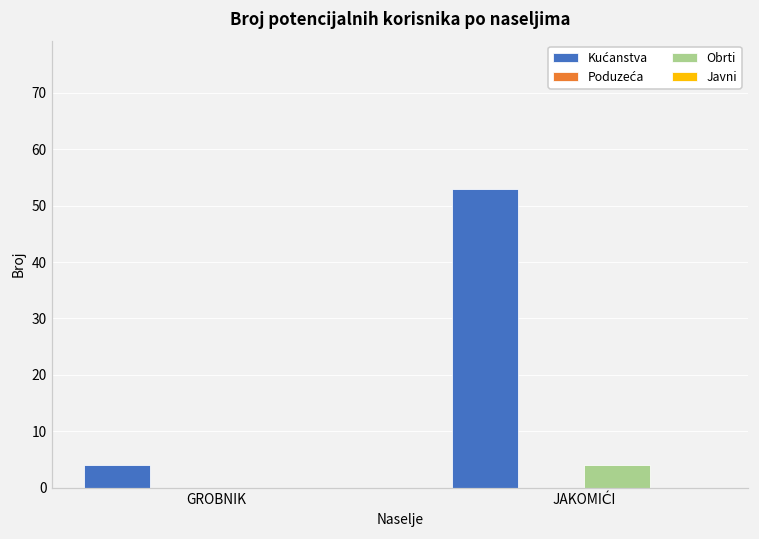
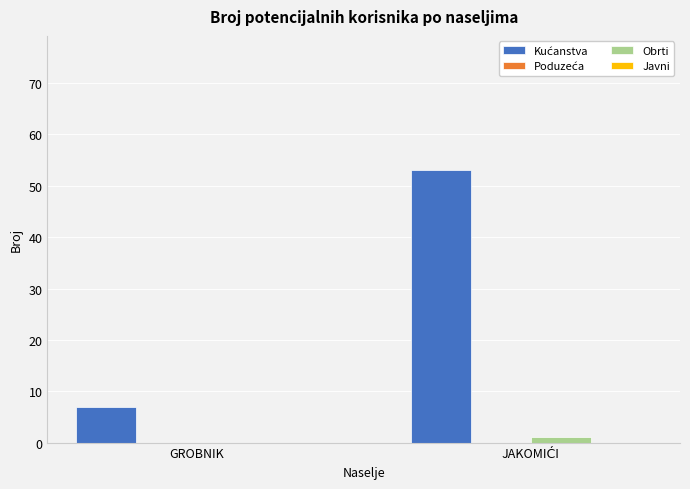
  {
    "Kućanstva": {
-     "GROBNIK": 4,
+     "GROBNIK": 7,
      "JAKOMIĆI": 53
    },
    "Poduzeća": {
      "GROBNIK": 0,
      "JAKOMIĆI": 0
    },
    "Obrti": {
      "GROBNIK": 0,
-     "JAKOMIĆI": 4
+     "JAKOMIĆI": 1
    },
    "Javni": {
      "GROBNIK": 0,
      "JAKOMIĆI": 0
    }
  }
